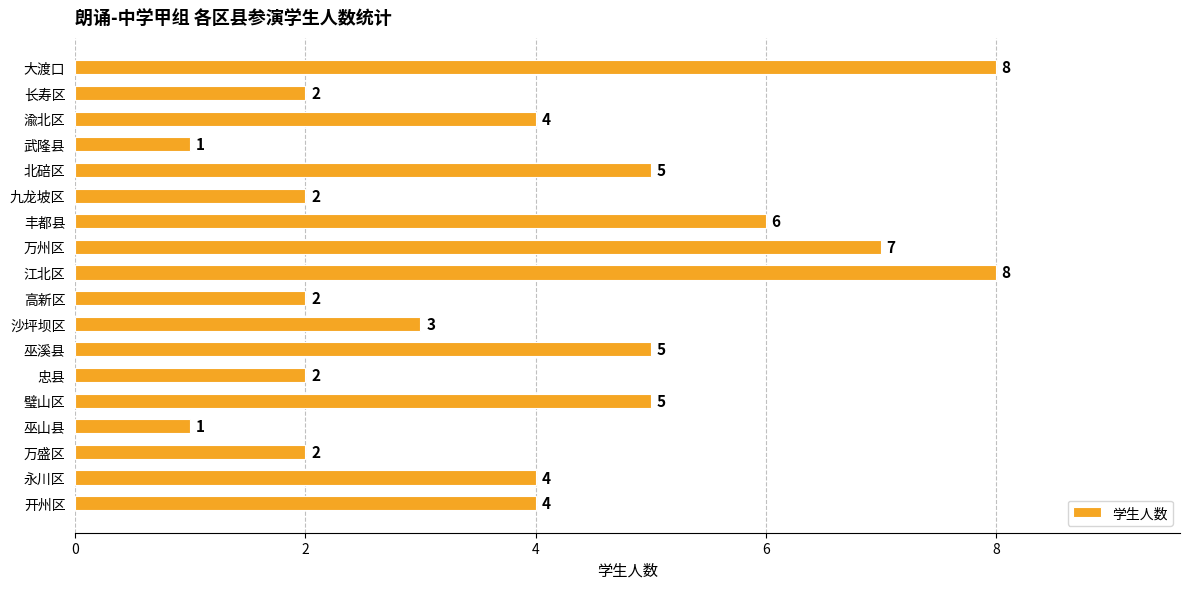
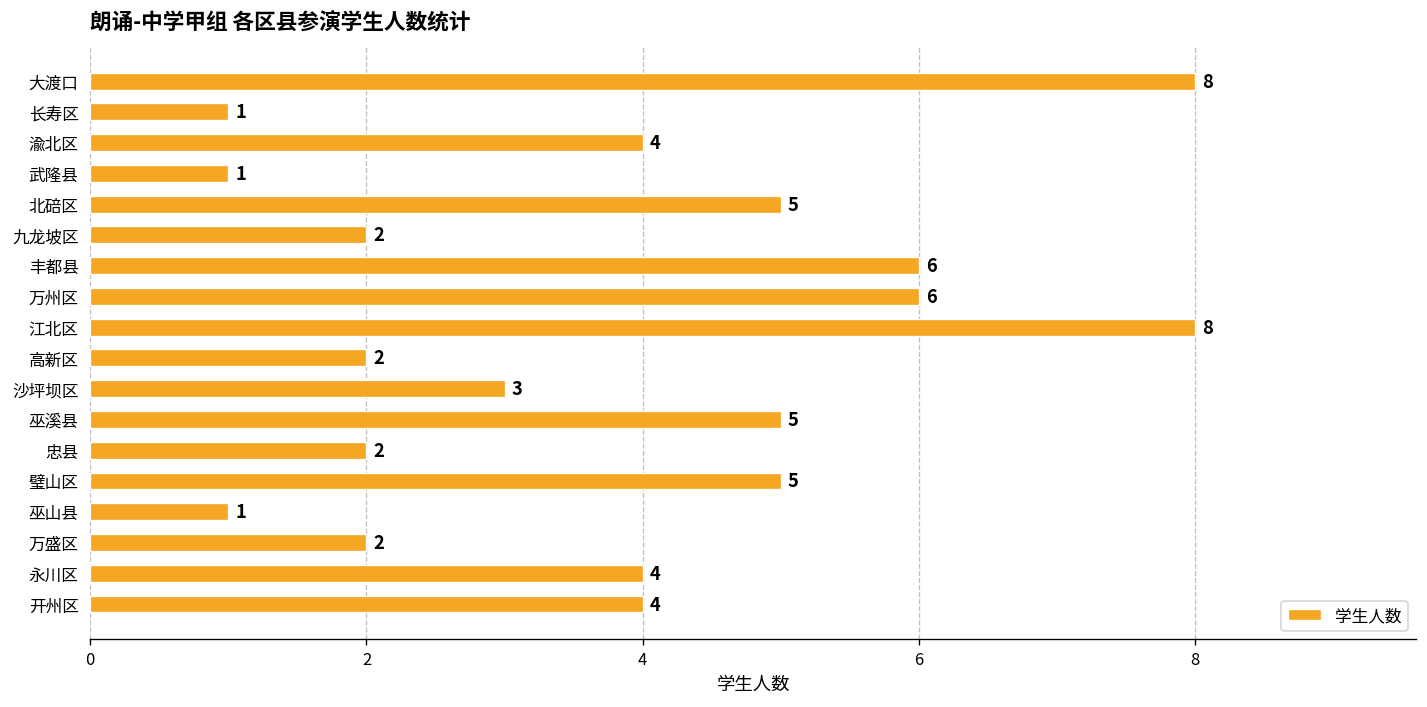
  {
    "大渡口": 8,
-   "长寿区": 2,
+   "长寿区": 1,
    "渝北区": 4,
    "武隆县": 1,
    "北碚区": 5,
    "九龙坡区": 2,
    "丰都县": 6,
-   "万州区": 7,
+   "万州区": 6,
    "江北区": 8,
    "高新区": 2,
    "沙坪坝区": 3,
    "巫溪县": 5,
    "忠县": 2,
    "璧山区": 5,
    "巫山县": 1,
    "万盛区": 2,
    "永川区": 4,
    "开州区": 4
  }
